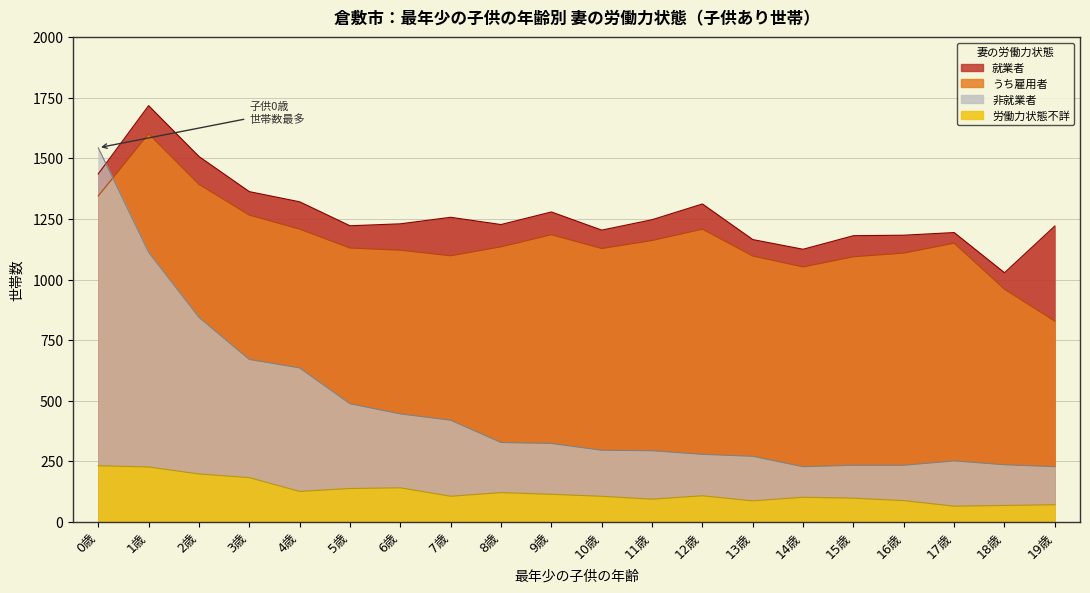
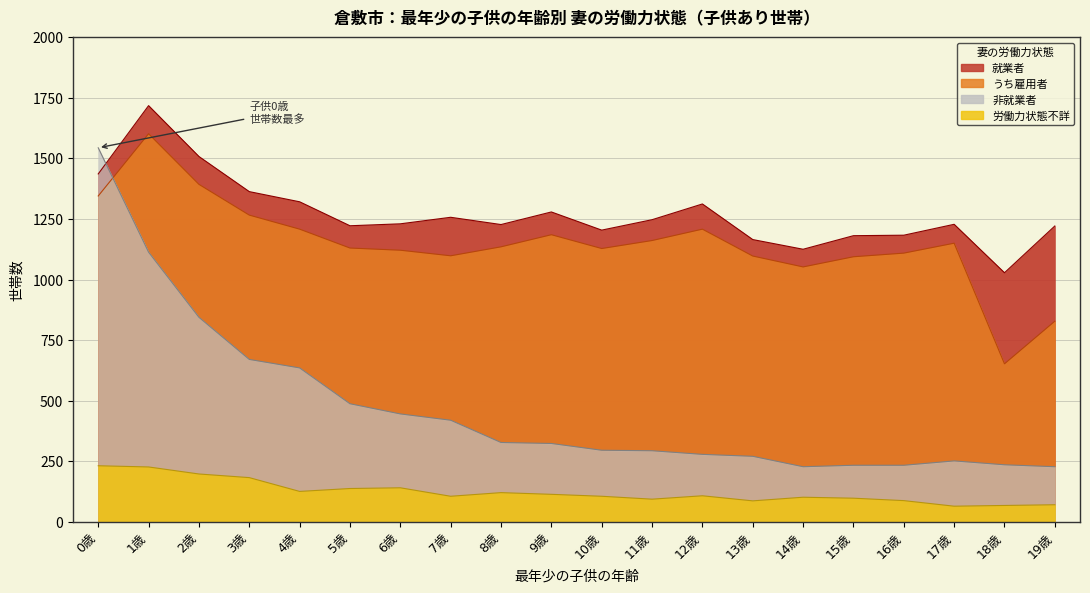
  {
    "就業者": {
      "0歳": 1440,
      "1歳": 1720,
      "2歳": 1510,
      "3歳": 1360,
      "4歳": 1320,
      "5歳": 1220,
      "6歳": 1230,
      "7歳": 1260,
      "8歳": 1230,
      "9歳": 1280,
      "10歳": 1200,
      "11歳": 1250,
      "12歳": 1310,
      "13歳": 1170,
      "14歳": 1130,
      "15歳": 1180,
      "16歳": 1180,
-     "17歳": 1190,
+     "17歳": 1230,
      "18歳": 1030,
      "19歳": 1220
    },
    "うち雇用者": {
      "0歳": 1350,
      "1歳": 1600,
      "2歳": 1390,
      "3歳": 1270,
      "4歳": 1210,
      "5歳": 1130,
      "6歳": 1120,
      "7歳": 1100,
      "8歳": 1140,
      "9歳": 1190,
      "10歳": 1130,
      "11歳": 1160,
      "12歳": 1210,
      "13歳": 1100,
      "14歳": 1050,
      "15歳": 1090,
      "16歳": 1110,
      "17歳": 1150,
-     "18歳": 960,
+     "18歳": 650,
      "19歳": 830
    },
    "非就業者": {
      "0歳": 1540,
      "1歳": 1110,
      "2歳": 840,
      "3歳": 670,
      "4歳": 640,
      "5歳": 490,
      "6歳": 450,
      "7歳": 420,
      "8歳": 330,
      "9歳": 320,
      "10歳": 300,
      "11歳": 290,
      "12歳": 280,
      "13歳": 270,
      "14歳": 230,
      "15歳": 230,
      "16歳": 230,
      "17歳": 250,
      "18歳": 240,
      "19歳": 230
    },
    "労働力状態不詳": {
      "0歳": 230,
      "1歳": 230,
      "2歳": 200,
      "3歳": 180,
      "4歳": 130,
      "5歳": 140,
      "6歳": 140,
      "7歳": 110,
      "8歳": 120,
      "9歳": 110,
      "10歳": 110,
      "11歳": 90,
      "12歳": 110,
      "13歳": 90,
      "14歳": 100,
      "15歳": 100,
      "16歳": 90,
      "17歳": 60,
      "18歳": 70,
      "19歳": 70
    }
  }
